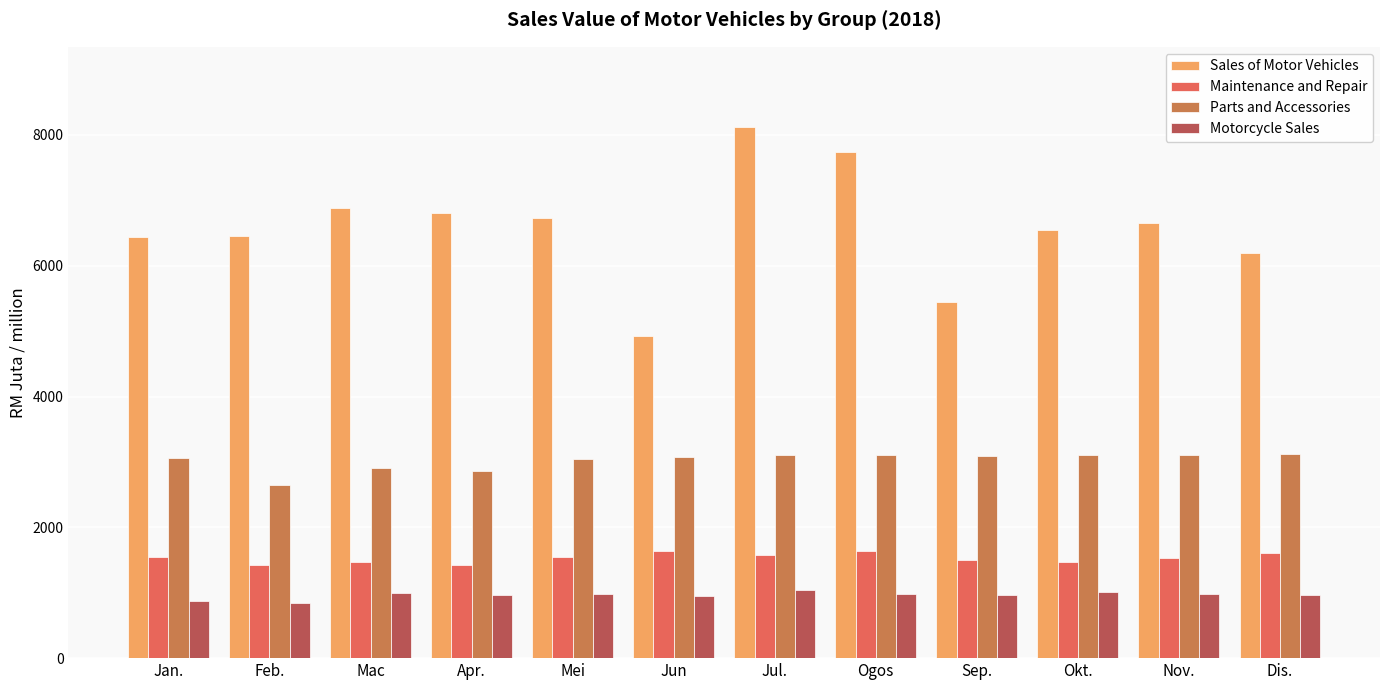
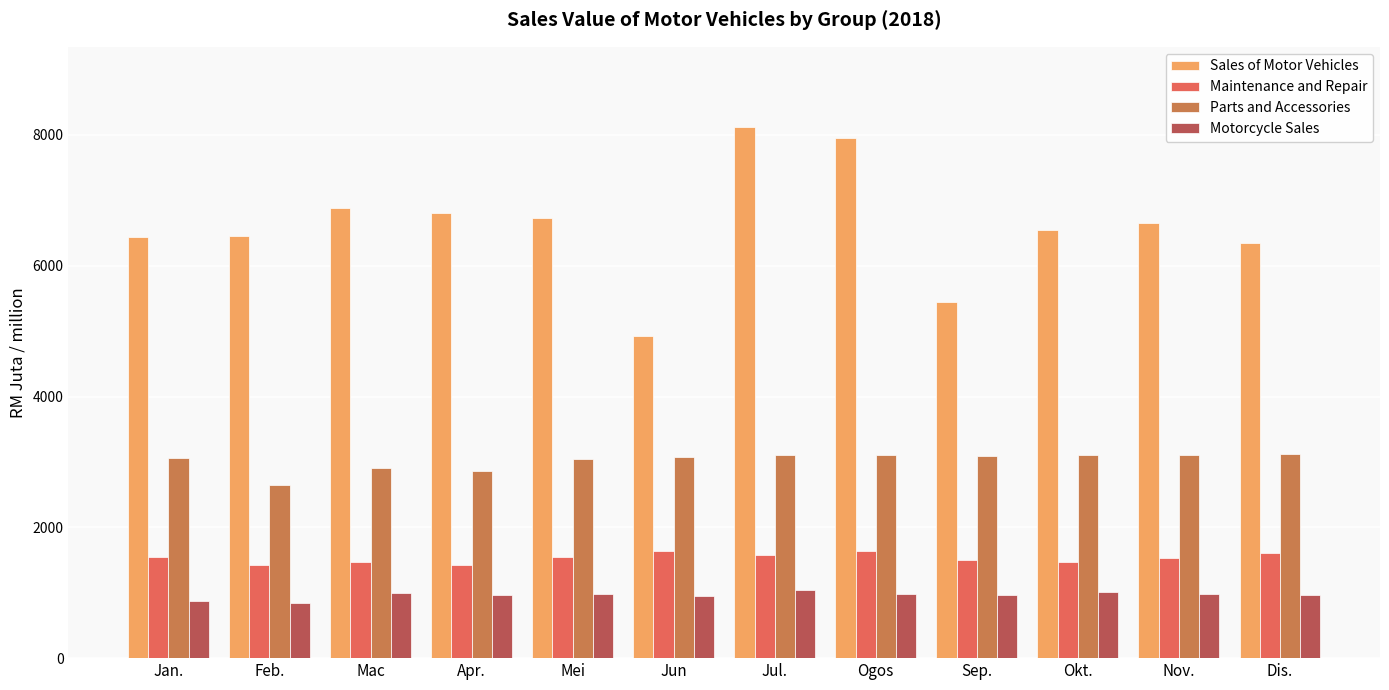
  {
    "Sales of Motor Vehicles": {
      "Jan.": 6400,
      "Feb.": 6500,
      "Mac": 6900,
      "Apr.": 6800,
      "Mei": 6700,
      "Jun": 4900,
      "Jul.": 8100,
-     "Ogos": 7700,
+     "Ogos": 7900,
      "Sep.": 5400,
      "Okt.": 6500,
      "Nov.": 6700,
-     "Dis.": 6200
+     "Dis.": 6300
    }
  }
